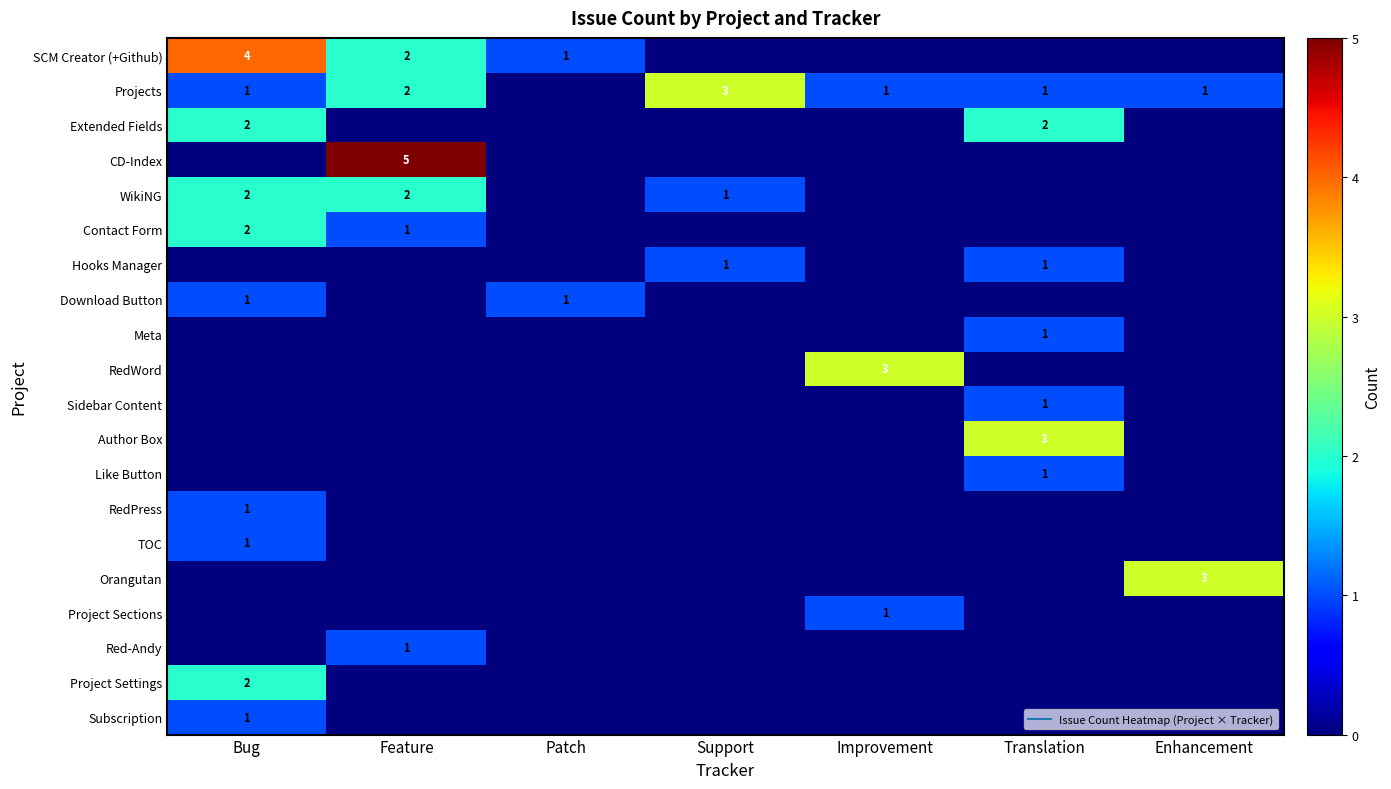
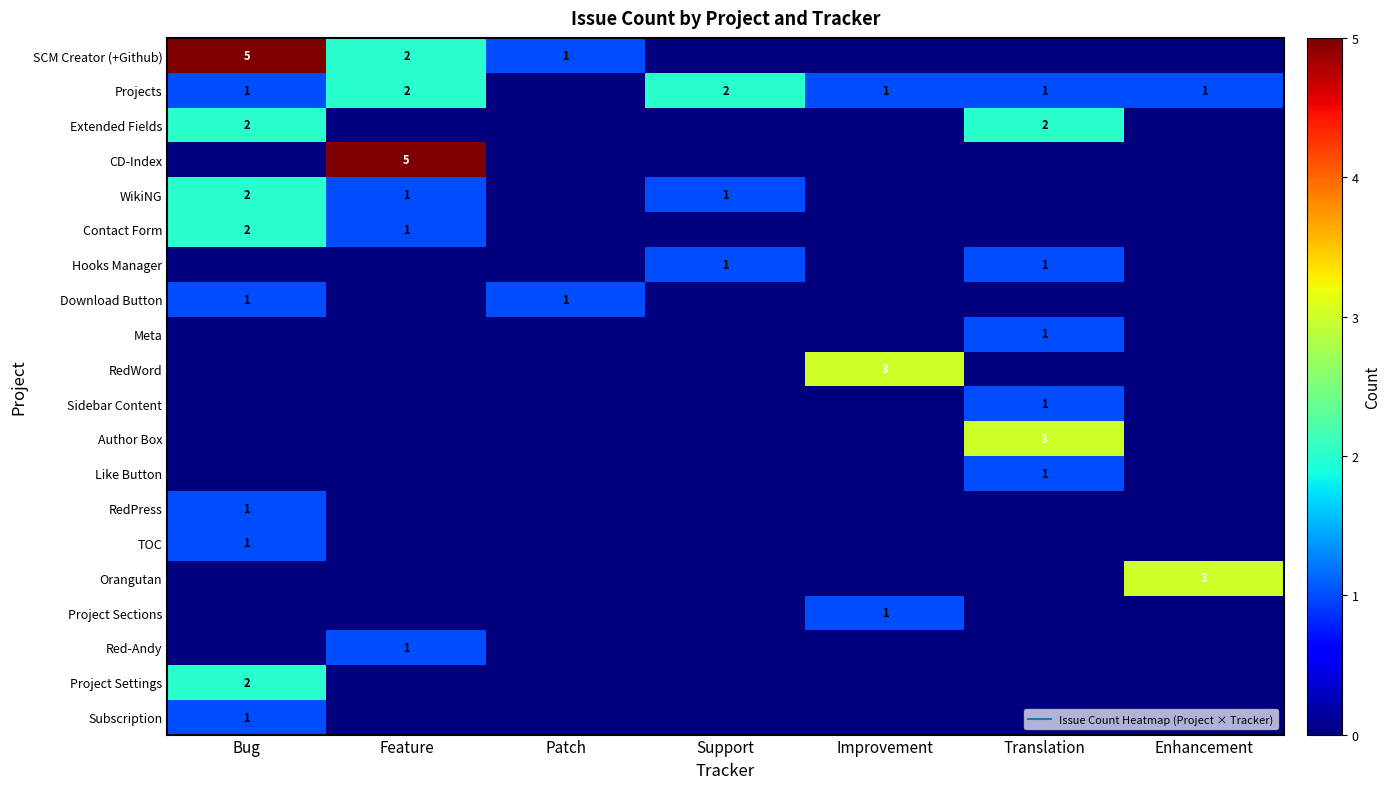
  {
    "SCM Creator (+Github)": {
-     "Bug": 4,
+     "Bug": 5,
      "Feature": 2,
      "Patch": 1
    },
    "Projects": {
      "Bug": 1,
      "Feature": 2,
-     "Support": 3,
+     "Support": 2,
      "Improvement": 1,
      "Translation": 1,
      "Enhancement": 1
    },
    "Extended Fields": {
      "Bug": 2,
      "Translation": 2
    },
    "CD-Index": {
      "Feature": 5
    },
    "WikiNG": {
      "Bug": 2,
-     "Feature": 2,
+     "Feature": 1,
      "Support": 1
    },
    "Contact Form": {
      "Bug": 2,
      "Feature": 1
    },
    "Hooks Manager": {
      "Support": 1,
      "Translation": 1
    },
    "Download Button": {
      "Bug": 1,
      "Patch": 1
    },
    "Meta": {
      "Translation": 1
    },
    "RedWord": {
      "Improvement": 3
    },
    "Sidebar Content": {
      "Translation": 1
    },
    "Author Box": {
      "Translation": 3
    },
    "Like Button": {
      "Translation": 1
    },
    "RedPress": {
      "Bug": 1
    },
    "TOC": {
      "Bug": 1
    },
    "Orangutan": {
      "Enhancement": 3
    },
    "Project Sections": {
      "Improvement": 1
    },
    "Red-Andy": {
      "Feature": 1
    },
    "Project Settings": {
      "Bug": 2
    },
    "Subscription": {
      "Bug": 1
    }
  }
